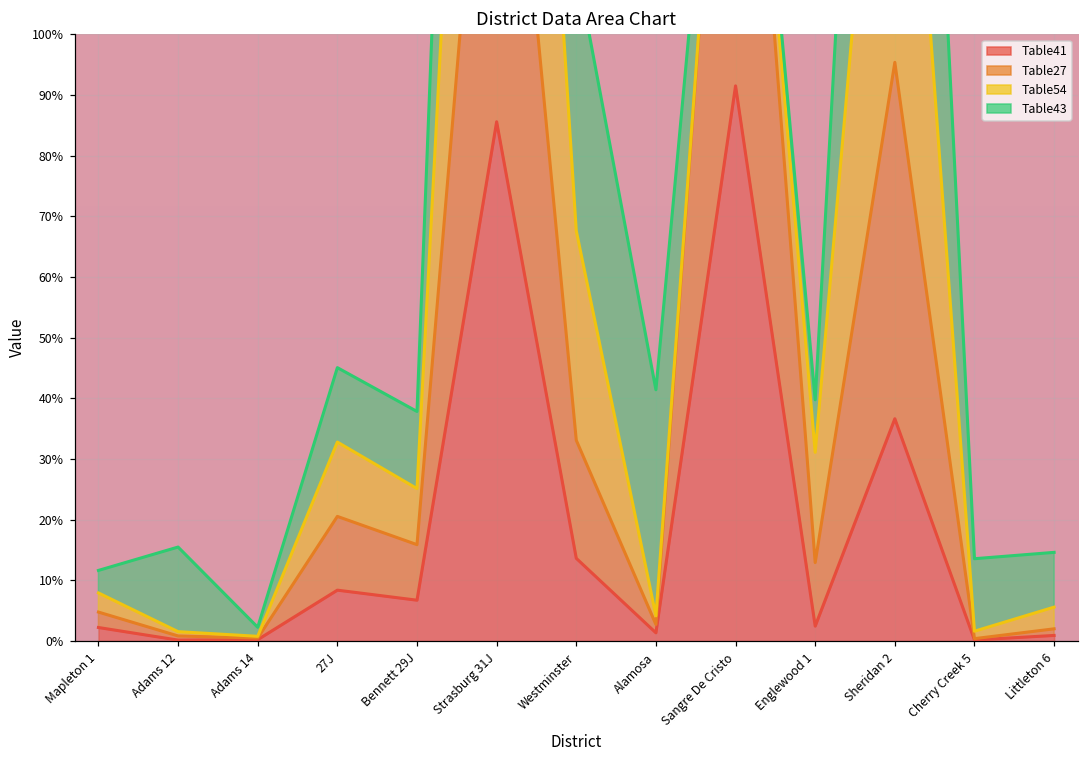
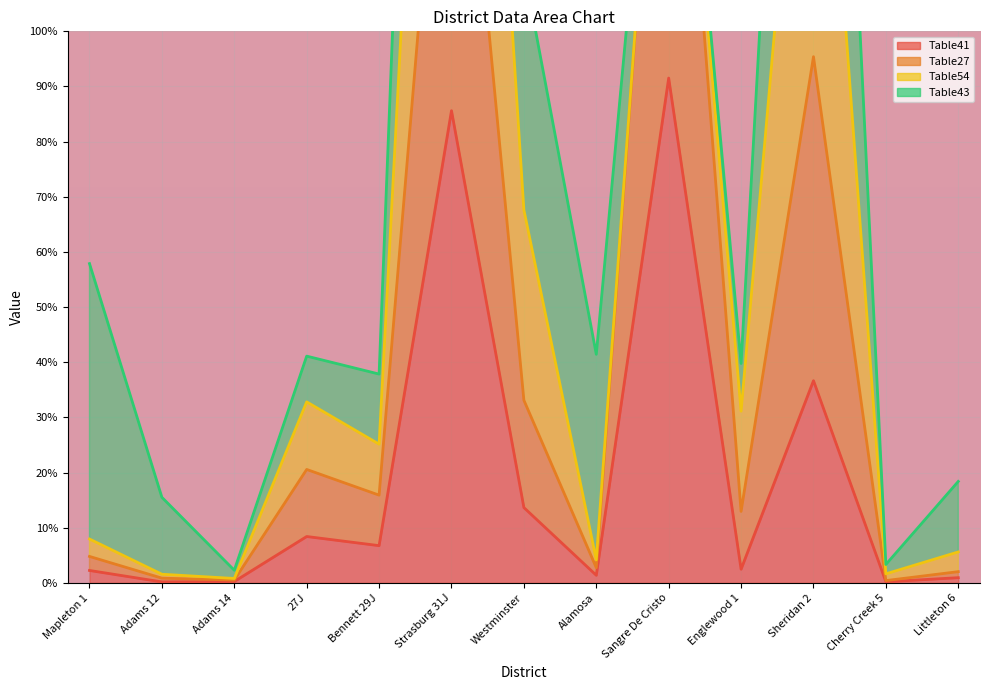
  {
    "Table43": {
-     "Mapleton 1": "4%",
+     "Mapleton 1": "50%",
      "Adams 12": "14%",
      "Adams 14": "1%",
-     "27J": "12%",
+     "27J": "8%",
      "Bennett 29J": "13%",
      "Alamosa": "37%",
      "Englewood 1": "9%",
-     "Cherry Creek 5": "12%",
-     "Littleton 6": "9%"
+     "Cherry Creek 5": "2%",
+     "Littleton 6": "13%"
    }
  }
